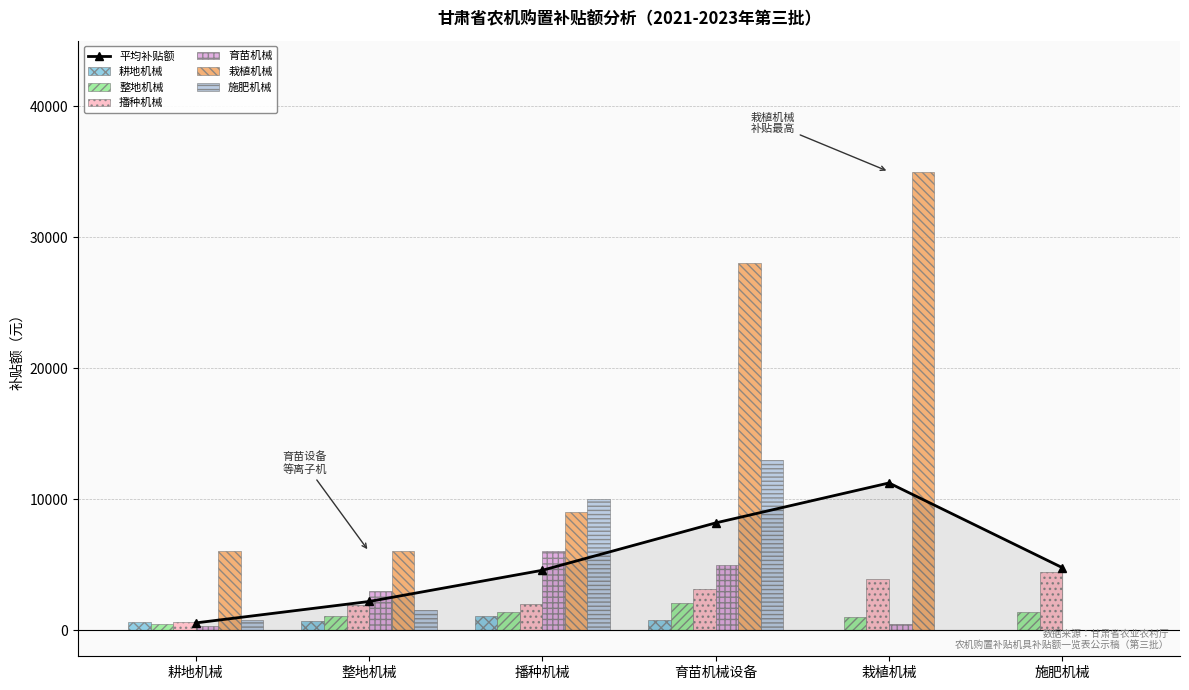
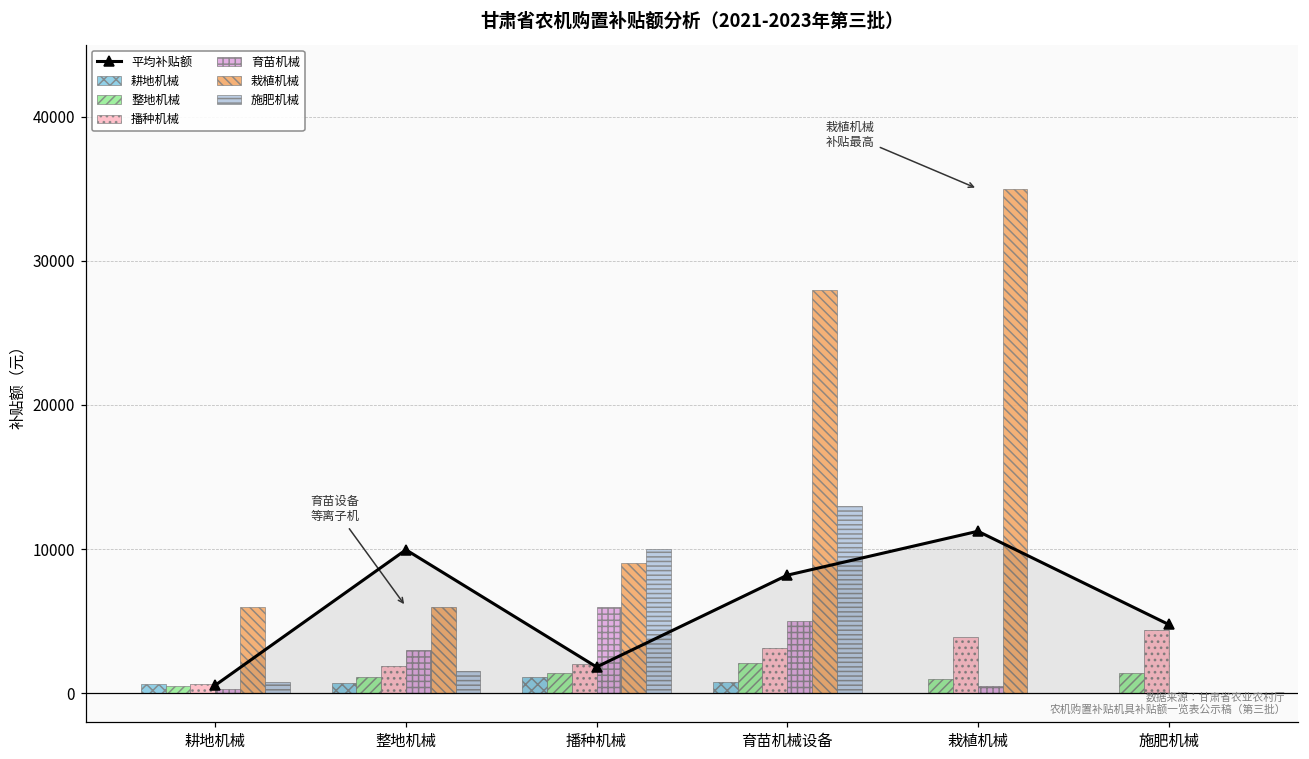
  {
    "平均补贴额": {
      "耕地机械": 500,
-     "整地机械": 2200,
-     "播种机械": 4600,
+     "整地机械": 9900,
+     "播种机械": 1800,
      "育苗机械设备": 8200,
      "栽植机械": 11200,
      "施肥机械": 4800
    }
  }
